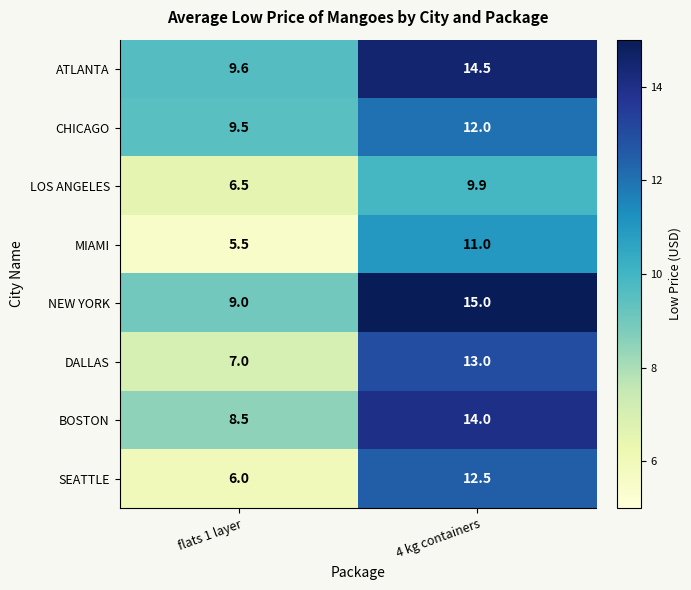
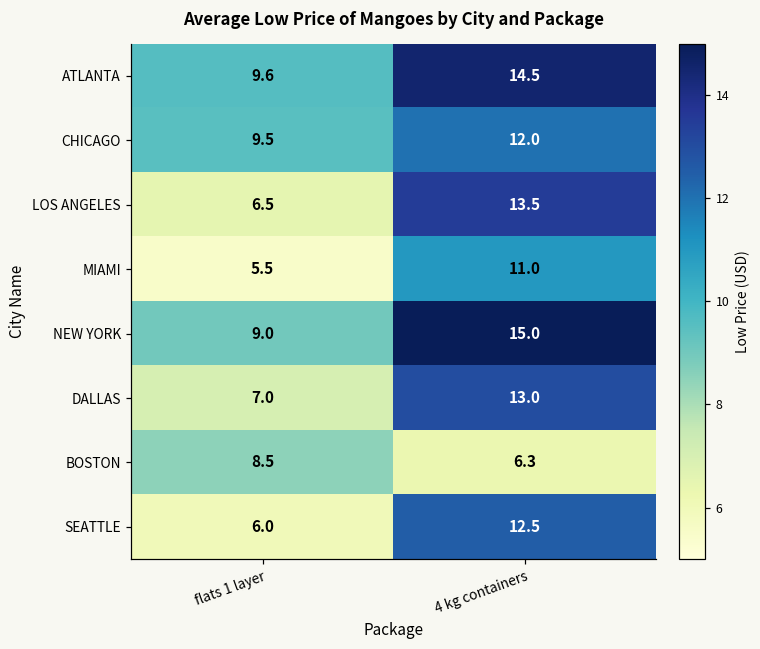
  {
    "ATLANTA": {
      "flats 1 layer": 9.6,
      "4 kg containers": 14.5
    },
    "CHICAGO": {
      "flats 1 layer": 9.5,
      "4 kg containers": 12.0
    },
    "LOS ANGELES": {
      "flats 1 layer": 6.5,
-     "4 kg containers": 9.9
+     "4 kg containers": 13.5
    },
    "MIAMI": {
      "flats 1 layer": 5.5,
      "4 kg containers": 11.0
    },
    "NEW YORK": {
      "flats 1 layer": 9.0,
      "4 kg containers": 15.0
    },
    "DALLAS": {
      "flats 1 layer": 7.0,
      "4 kg containers": 13.0
    },
    "BOSTON": {
      "flats 1 layer": 8.5,
-     "4 kg containers": 14.0
+     "4 kg containers": 6.3
    },
    "SEATTLE": {
      "flats 1 layer": 6.0,
      "4 kg containers": 12.5
    }
  }
